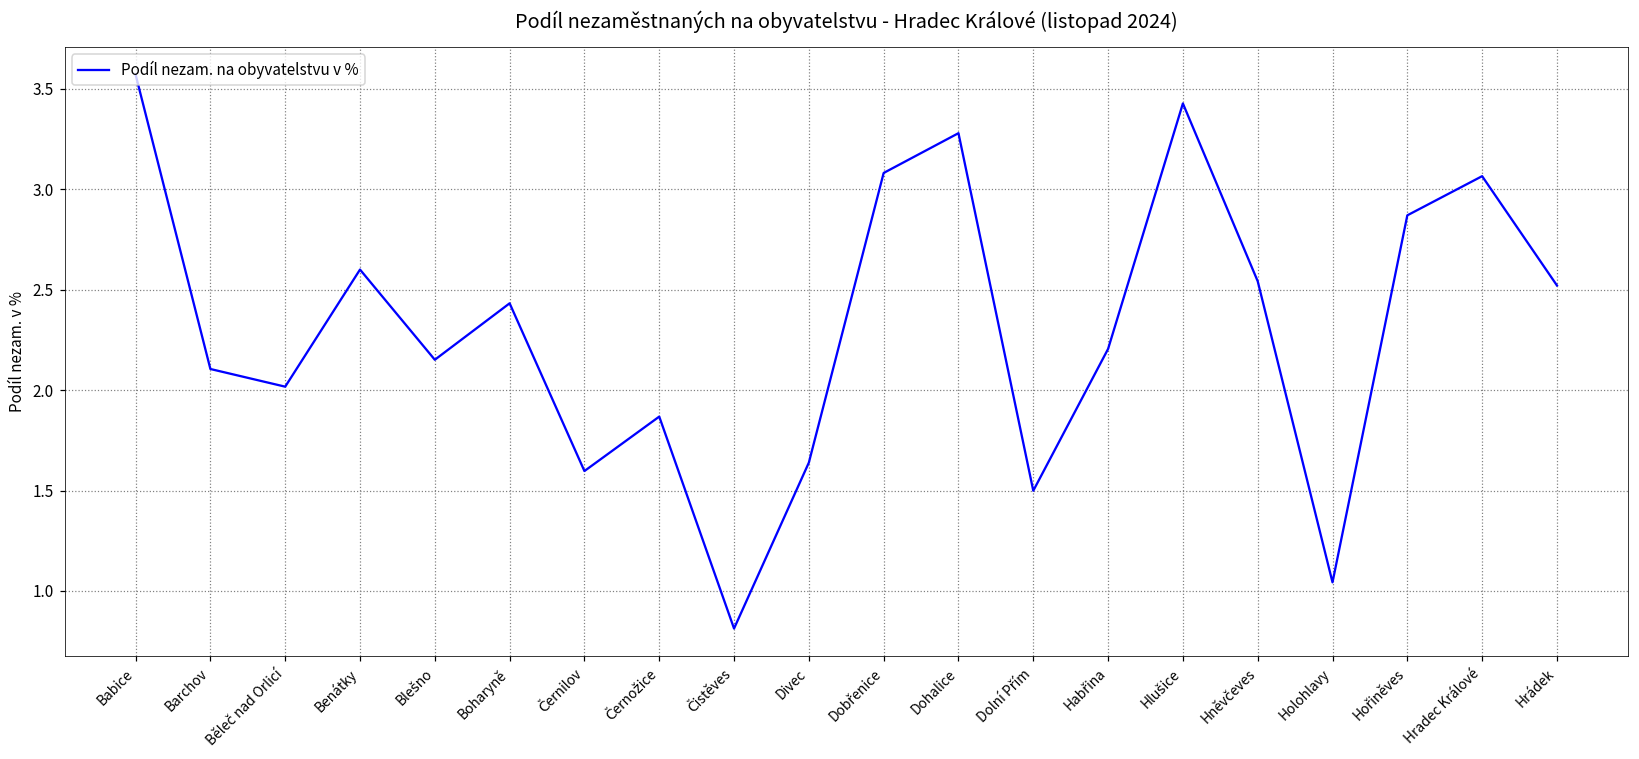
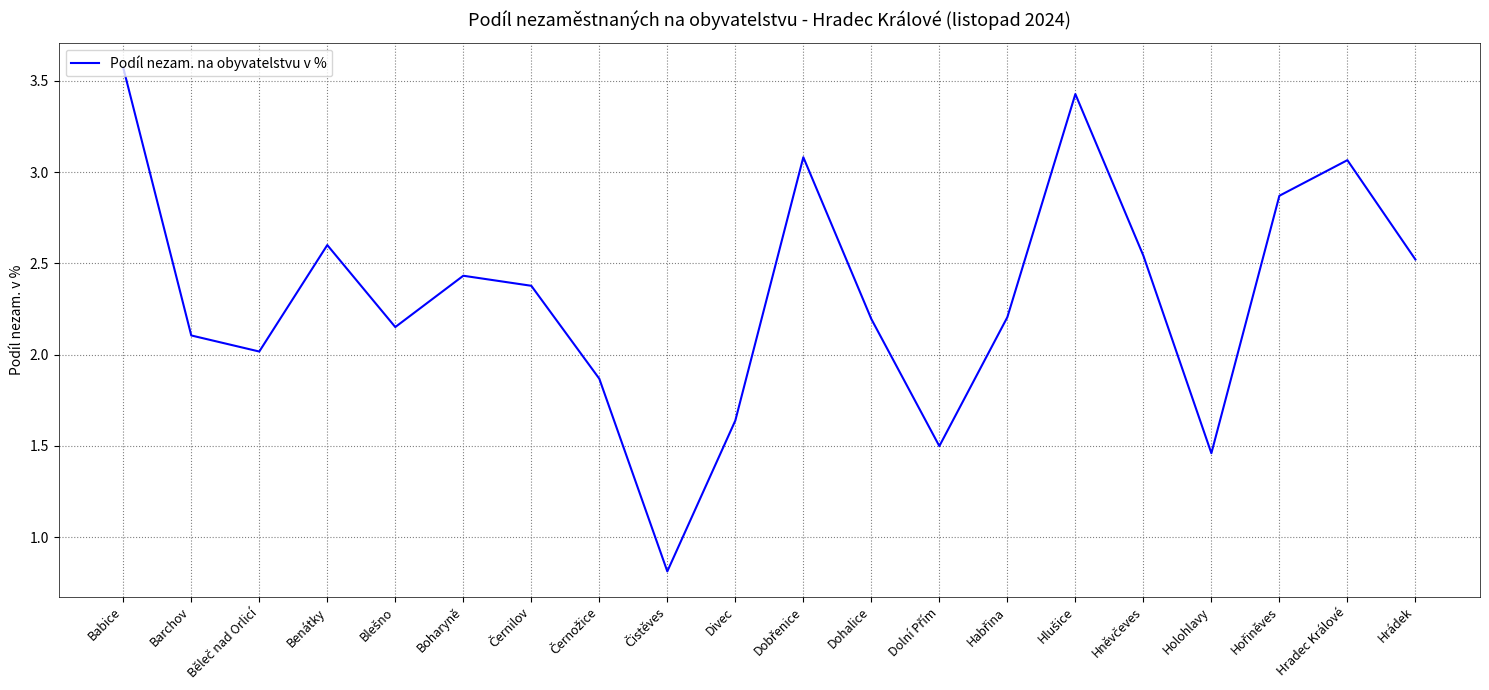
  {
    "Barchov": 2.11,
    "Běleč nad Orlicí": 2.02,
    "Benátky": 2.60,
    "Blešno": 2.15,
    "Boharyně": 2.43,
-   "Černilov": 1.60,
+   "Černilov": 2.38,
    "Černožice": 1.87,
    "Čistěves": 0.81,
    "Divec": 1.64,
    "Dobřenice": 3.08,
-   "Dohalice": 3.28,
+   "Dohalice": 2.20,
    "Dolní Přím": 1.50,
    "Habřina": 2.21,
    "Hlušice": 3.43,
    "Hněvčeves": 2.54,
-   "Holohlavy": 1.04,
+   "Holohlavy": 1.46,
    "Hořiněves": 2.87,
    "Hradec Králové": 3.07,
    "Hrádek": 2.52
  }
